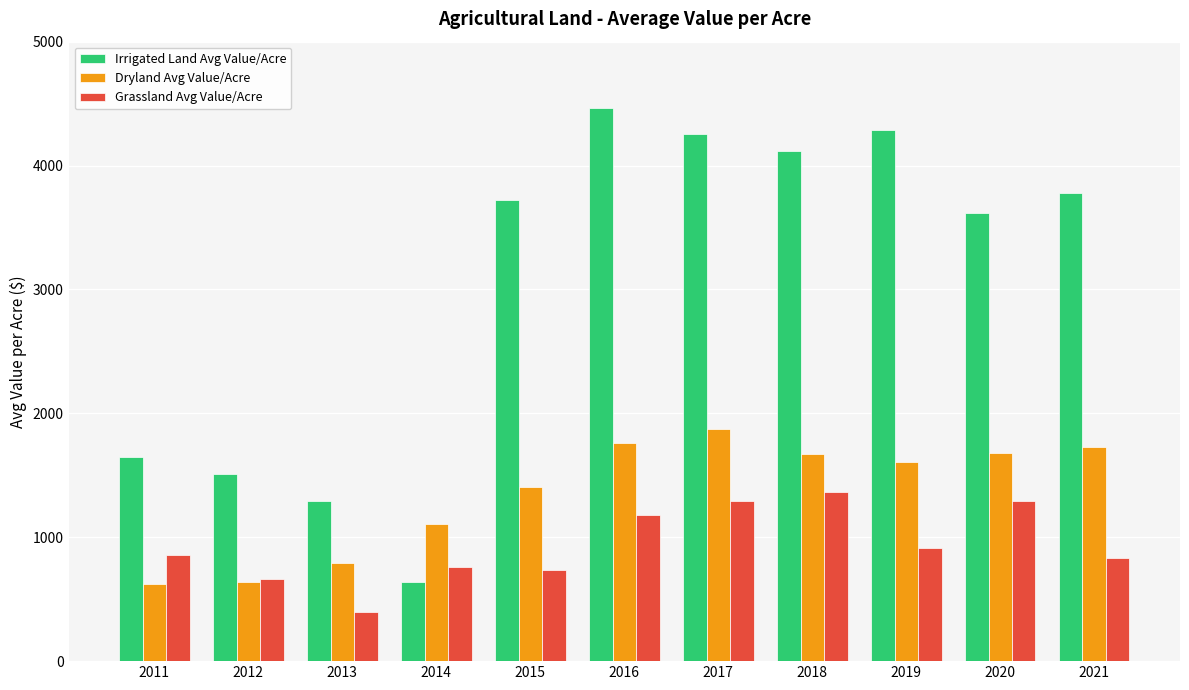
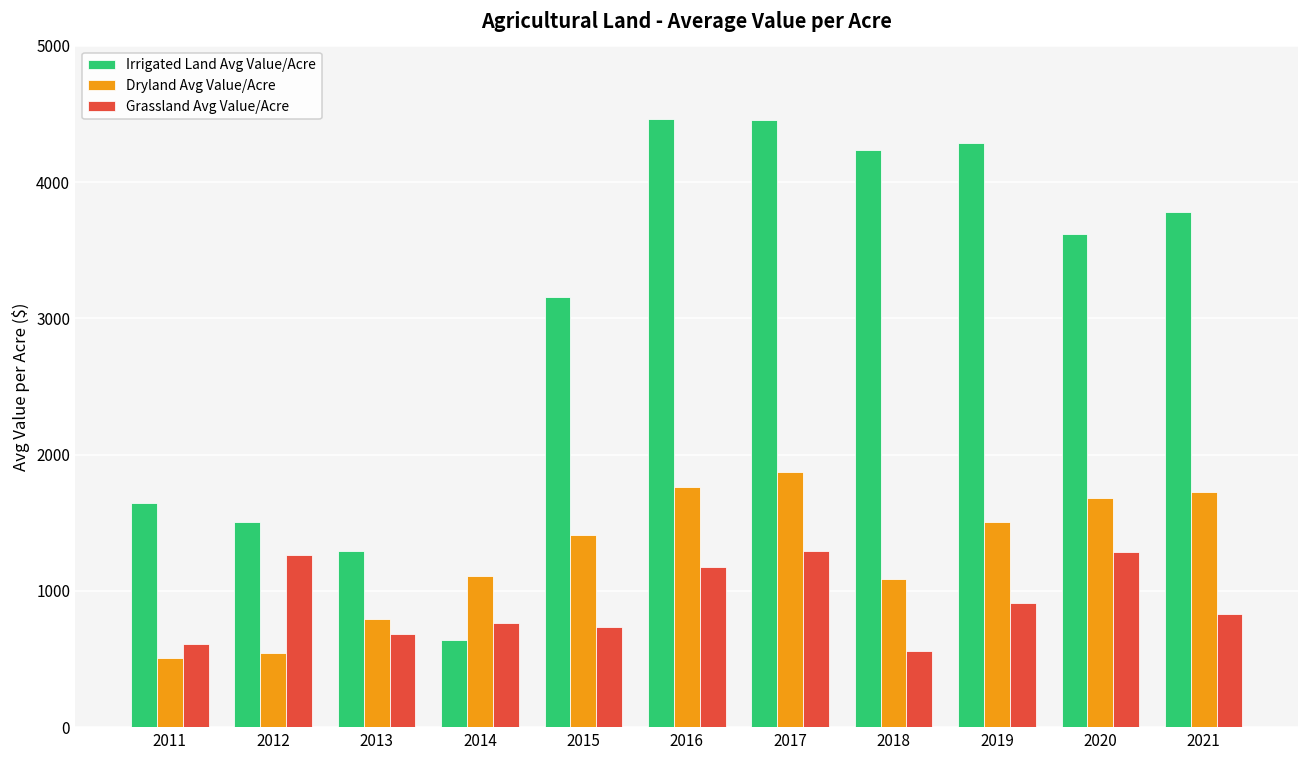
  {
    "Irrigated Land Avg Value/Acre": {
      "2011": 1640,
      "2012": 1510,
      "2013": 1300,
      "2014": 640,
-     "2015": 3720,
+     "2015": 3160,
      "2016": 4460,
-     "2017": 4250,
-     "2018": 4120,
+     "2017": 4460,
+     "2018": 4240,
      "2019": 4290,
      "2020": 3620,
      "2021": 3780
    },
    "Dryland Avg Value/Acre": {
-     "2011": 620,
-     "2012": 640,
+     "2011": 510,
+     "2012": 550,
      "2013": 790,
      "2014": 1110,
      "2015": 1410,
      "2016": 1760,
      "2017": 1870,
-     "2018": 1680,
-     "2019": 1600,
+     "2018": 1090,
+     "2019": 1510,
      "2020": 1680,
      "2021": 1730
    },
    "Grassland Avg Value/Acre": {
-     "2011": 860,
-     "2012": 660,
-     "2013": 390,
+     "2011": 610,
+     "2012": 1270,
+     "2013": 690,
      "2014": 760,
      "2015": 740,
      "2016": 1180,
      "2017": 1290,
-     "2018": 1370,
+     "2018": 560,
      "2019": 910,
      "2020": 1290,
      "2021": 830
    }
  }
